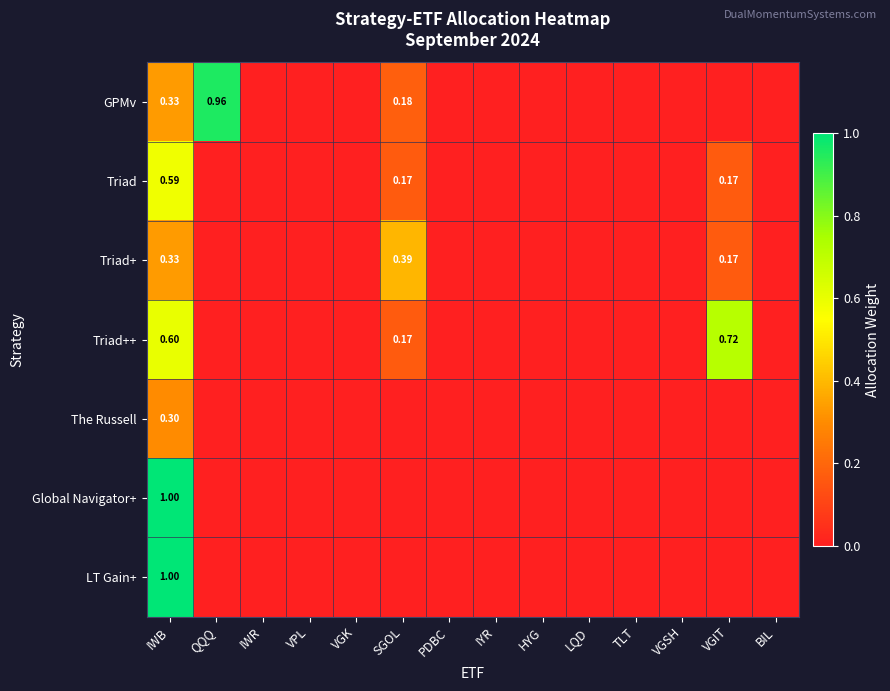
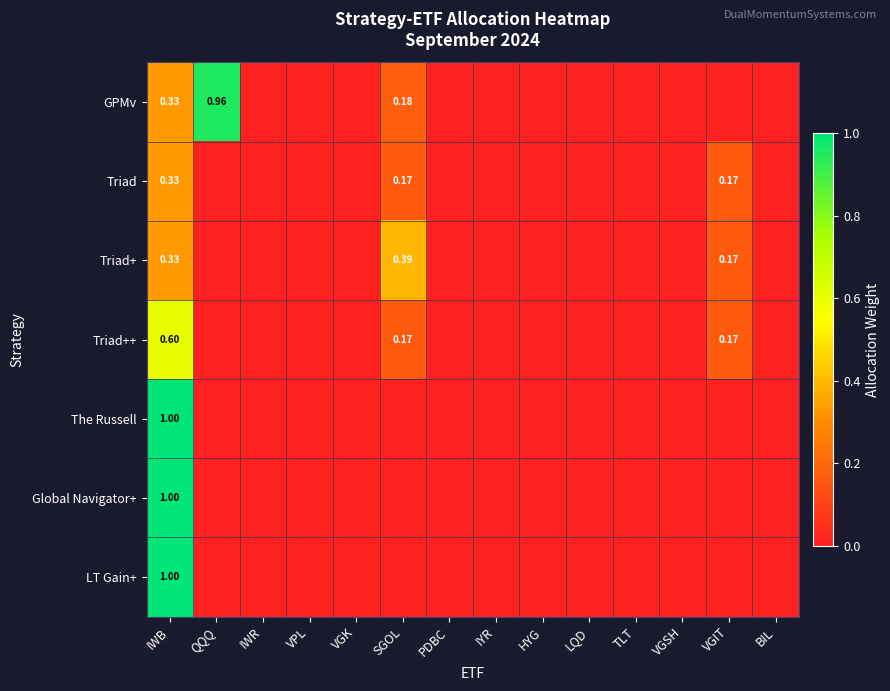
  {
    "GPMv": {
      "IWB": 0.33,
      "QQQ": 0.96,
      "SGOL": 0.18
    },
    "Triad": {
-     "IWB": 0.59,
+     "IWB": 0.33,
      "SGOL": 0.17,
      "VGIT": 0.17
    },
    "Triad+": {
      "IWB": 0.33,
      "SGOL": 0.39,
      "VGIT": 0.17
    },
    "Triad++": {
      "IWB": 0.60,
      "SGOL": 0.17,
-     "VGIT": 0.72
+     "VGIT": 0.17
    },
    "The Russell": {
-     "IWB": 0.30
+     "IWB": 1.00
    },
    "Global Navigator+": {
      "IWB": 1.00
    },
    "LT Gain+": {
      "IWB": 1.00
    }
  }
